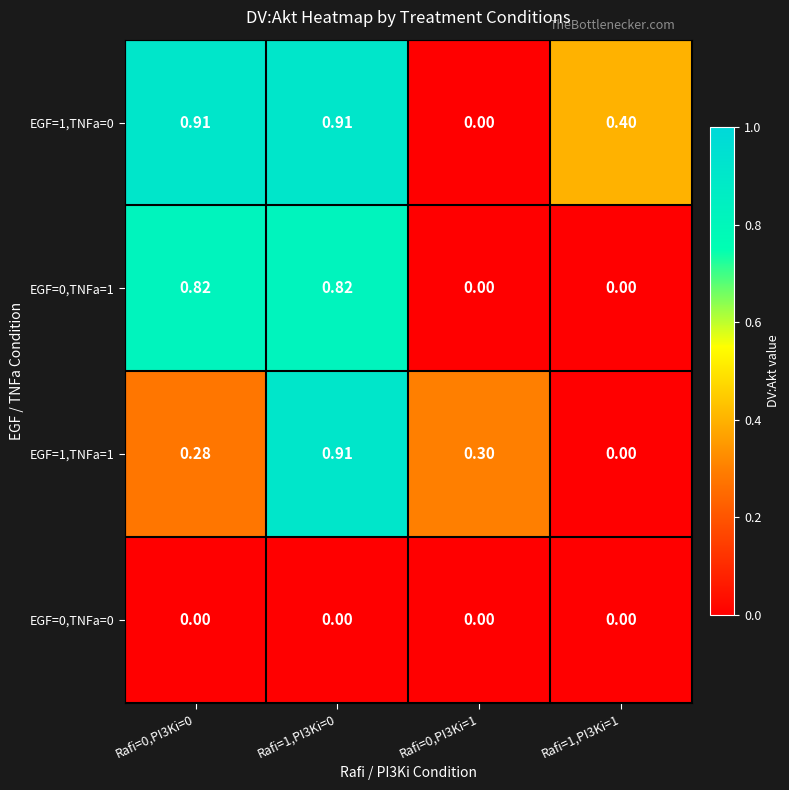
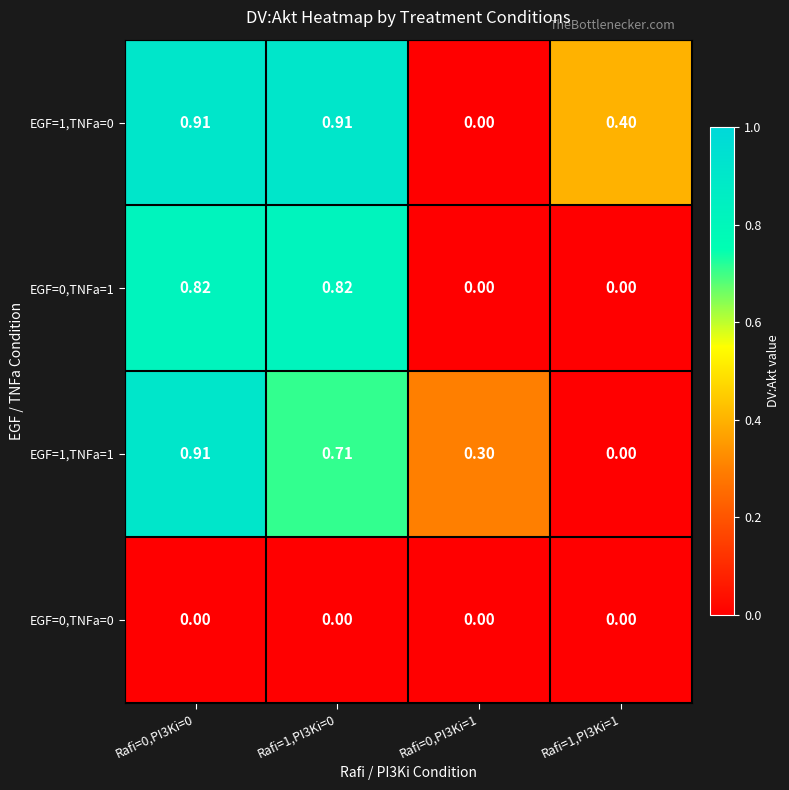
  {
    "EGF=1,TNFa=0": {
      "Rafi=0,PI3Ki=0": 0.91,
      "Rafi=1,PI3Ki=0": 0.91,
      "Rafi=0,PI3Ki=1": 0.00,
      "Rafi=1,PI3Ki=1": 0.40
    },
    "EGF=0,TNFa=1": {
      "Rafi=0,PI3Ki=0": 0.82,
      "Rafi=1,PI3Ki=0": 0.82,
      "Rafi=0,PI3Ki=1": 0.00,
      "Rafi=1,PI3Ki=1": 0.00
    },
    "EGF=1,TNFa=1": {
-     "Rafi=0,PI3Ki=0": 0.28,
-     "Rafi=1,PI3Ki=0": 0.91,
+     "Rafi=0,PI3Ki=0": 0.91,
+     "Rafi=1,PI3Ki=0": 0.71,
      "Rafi=0,PI3Ki=1": 0.30,
      "Rafi=1,PI3Ki=1": 0.00
    },
    "EGF=0,TNFa=0": {
      "Rafi=0,PI3Ki=0": 0.00,
      "Rafi=1,PI3Ki=0": 0.00,
      "Rafi=0,PI3Ki=1": 0.00,
      "Rafi=1,PI3Ki=1": 0.00
    }
  }
